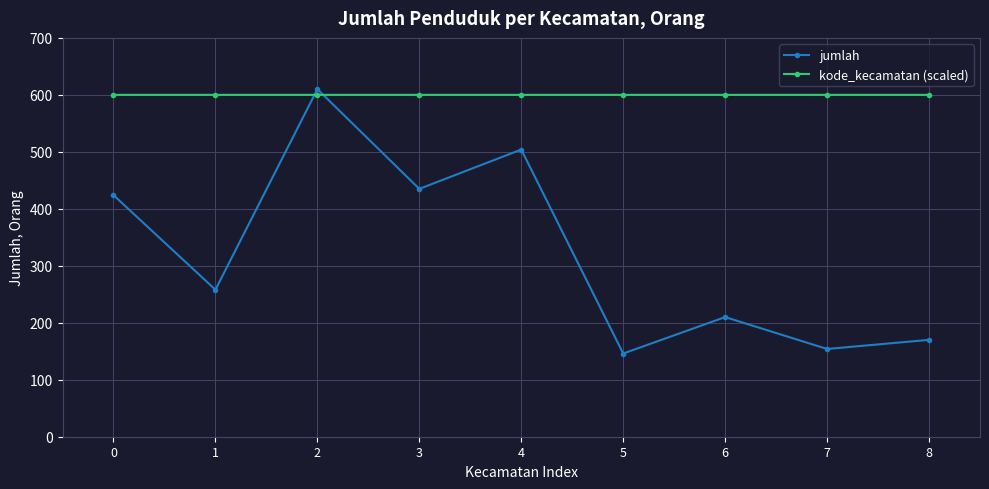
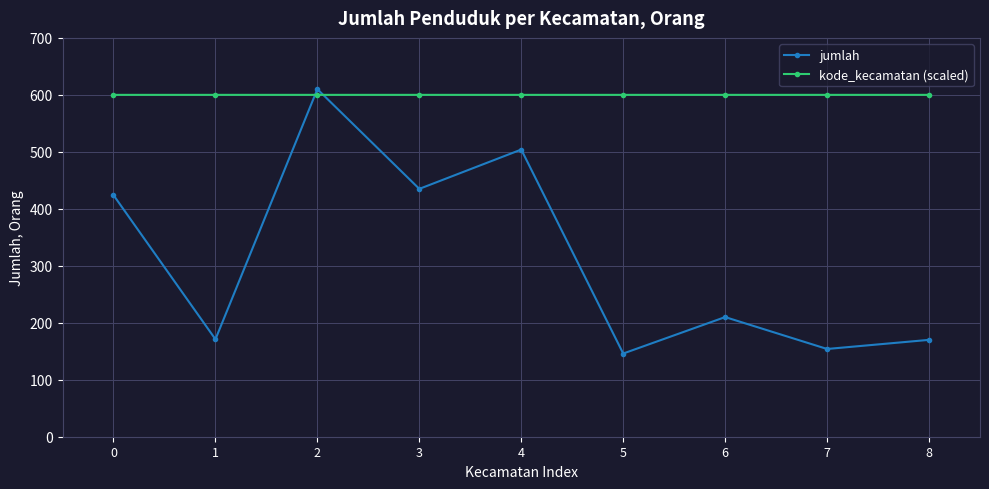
  {
    "jumlah": {
      "0": 420,
-     "1": 260,
+     "1": 170,
      "2": 610,
      "3": 440,
      "4": 500,
      "5": 150,
      "6": 210,
      "7": 150,
      "8": 170
    },
    "kode_kecamatan (scaled)": {
      "0": 600,
      "1": 600,
      "2": 600,
      "3": 600,
      "4": 600,
      "5": 600,
      "6": 600,
      "7": 600,
      "8": 600
    }
  }
